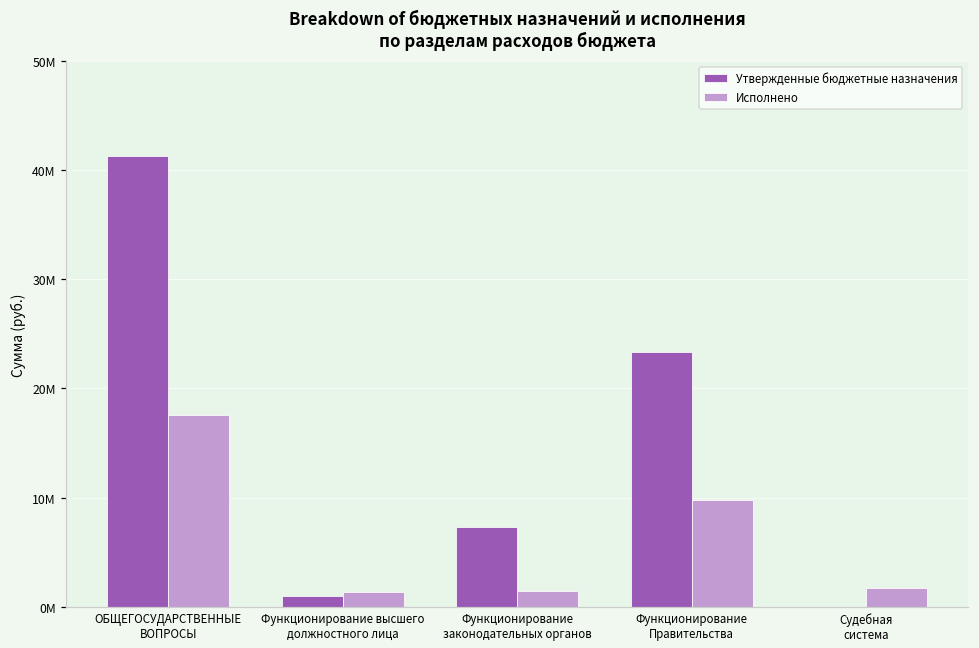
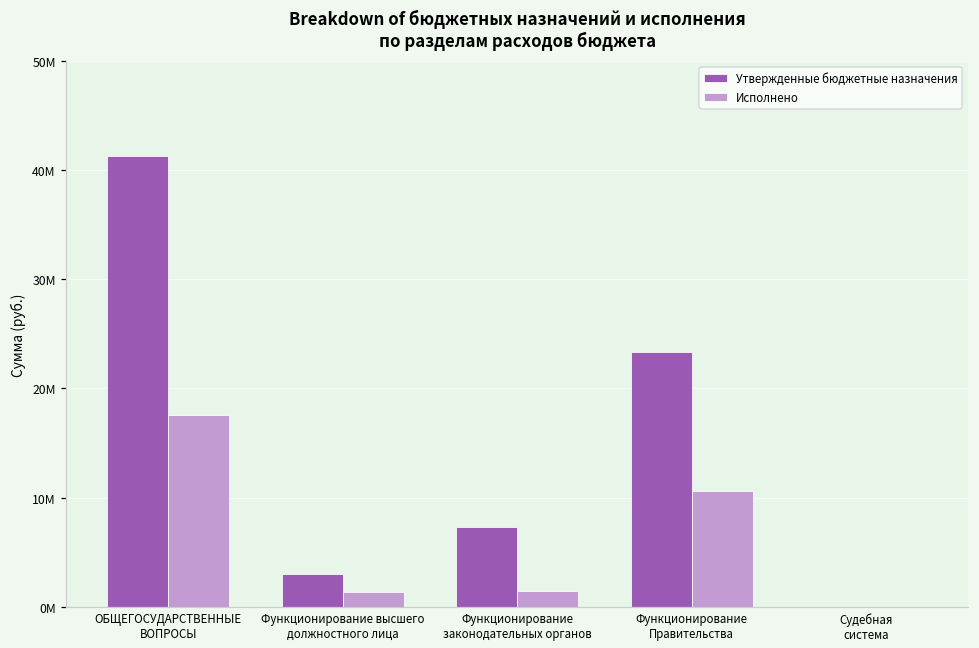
  {
    "Утвержденные бюджетные назначения": {
      "ОБЩЕГОСУДАРСТВЕННЫЕ ВОПРОСЫ": 41000000,
-     "Функционирование высшего должностного лица": 1000000,
+     "Функционирование высшего должностного лица": 3000000,
      "Функционирование законодательных органов": 7000000,
      "Функционирование Правительства": 23000000
    },
    "Исполнено": {
      "ОБЩЕГОСУДАРСТВЕННЫЕ ВОПРОСЫ": 18000000,
      "Функционирование высшего должностного лица": 1000000,
      "Функционирование законодательных органов": 1000000,
-     "Функционирование Правительства": 10000000,
-     "Судебная система": 2000000
+     "Функционирование Правительства": 11000000,
+     "Судебная система": 0
    }
  }
